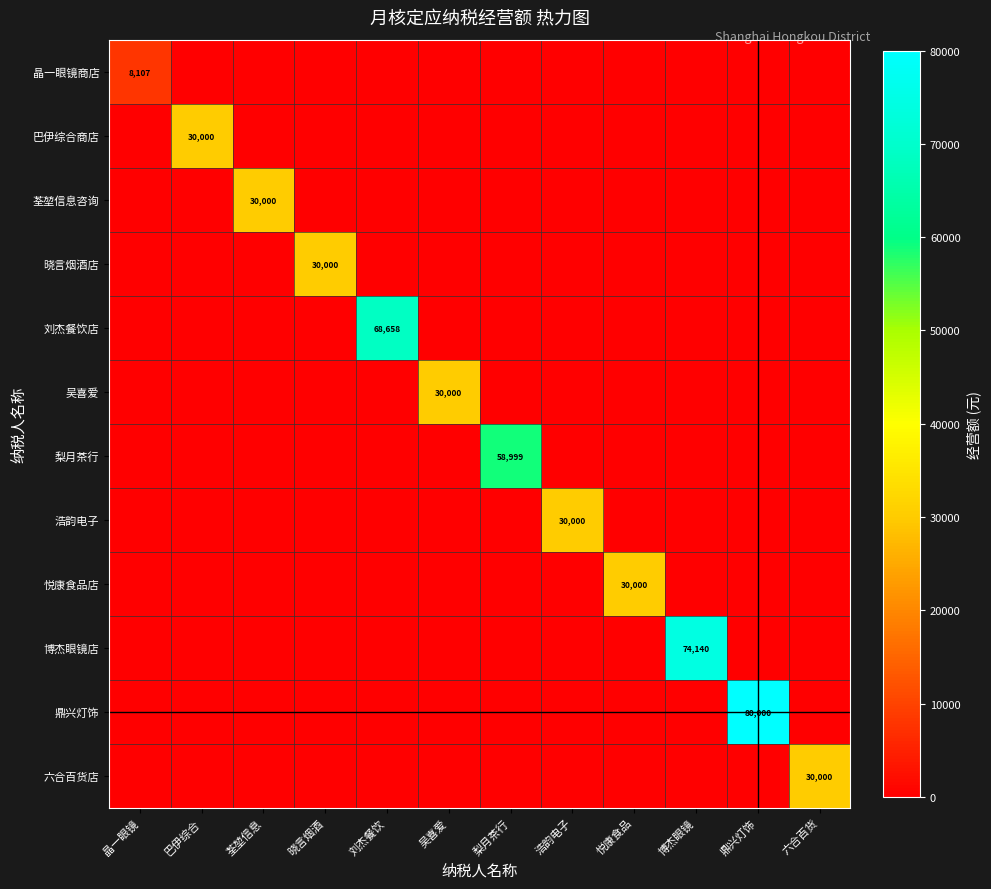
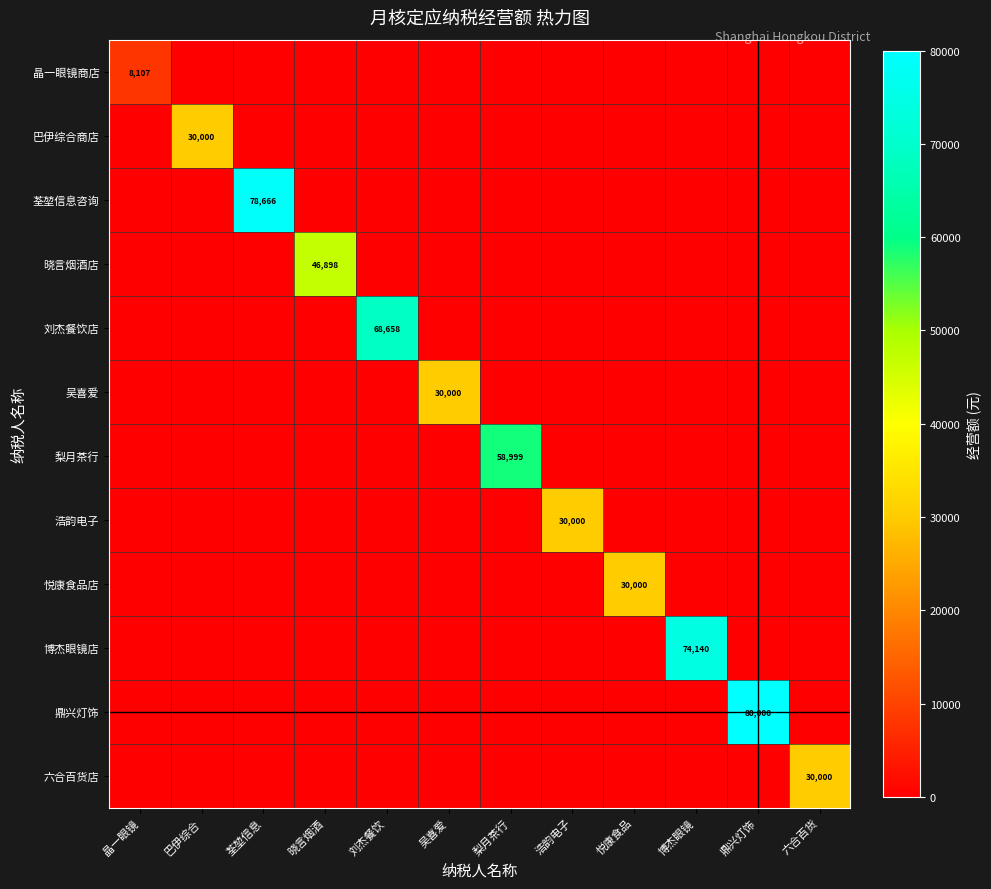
  {
    "晶一眼镜商店": {
      "晶一眼镜": "8,107"
    },
    "巴伊综合商店": {
      "巴伊综合": "30,000"
    },
    "荃堃信息咨询": {
-     "荃堃信息": "30,000"
+     "荃堃信息": "78,666"
    },
    "晓言烟酒店": {
-     "晓言烟酒": "30,000"
+     "晓言烟酒": "46,898"
    },
    "刘杰餐饮店": {
      "刘杰餐饮": "68,658"
    },
    "吴喜爱": {
      "吴喜爱": "30,000"
    },
    "梨月茶行": {
      "梨月茶行": "58,999"
    },
    "浩韵电子": {
      "浩韵电子": "30,000"
    },
    "悦康食品店": {
      "悦康食品": "30,000"
    },
    "博杰眼镜店": {
      "博杰眼镜": "74,140"
    },
    "鼎兴灯饰": {
      "鼎兴灯饰": "80,000"
    },
    "六合百货店": {
      "六合百货": "30,000"
    }
  }
